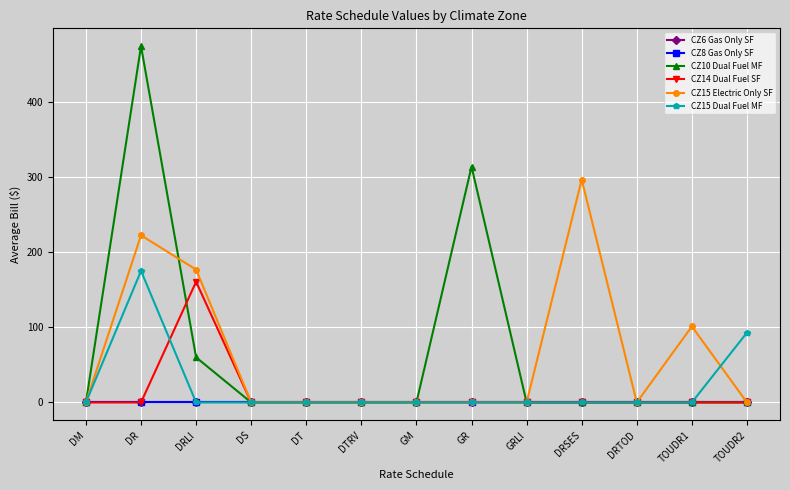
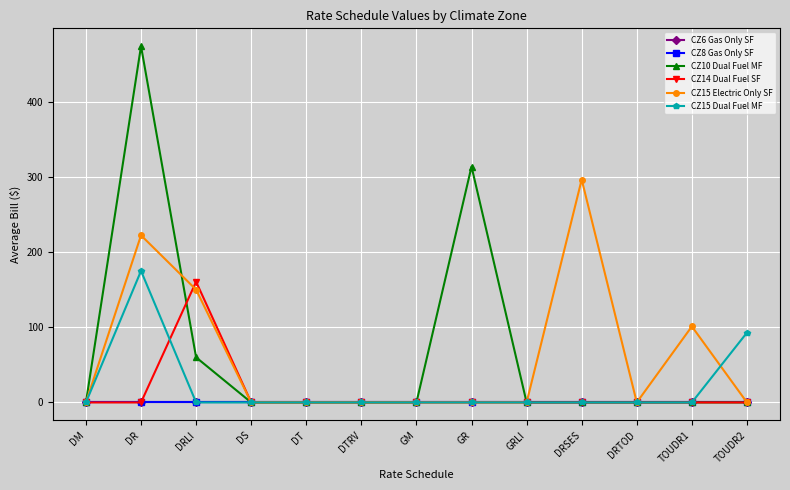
  {
    "CZ10 Dual Fuel MF": {
      "DR": 470,
      "DRLI": 60,
      "GR": 310
    },
    "CZ14 Dual Fuel SF": {
      "DRLI": 160
    },
    "CZ15 Electric Only SF": {
      "DR": 220,
-     "DRLI": 180,
+     "DRLI": 150,
      "DRSES": 300,
      "TOUDR1": 100
    },
    "CZ15 Dual Fuel MF": {
      "DR": 180,
      "TOUDR2": 90
    }
  }
